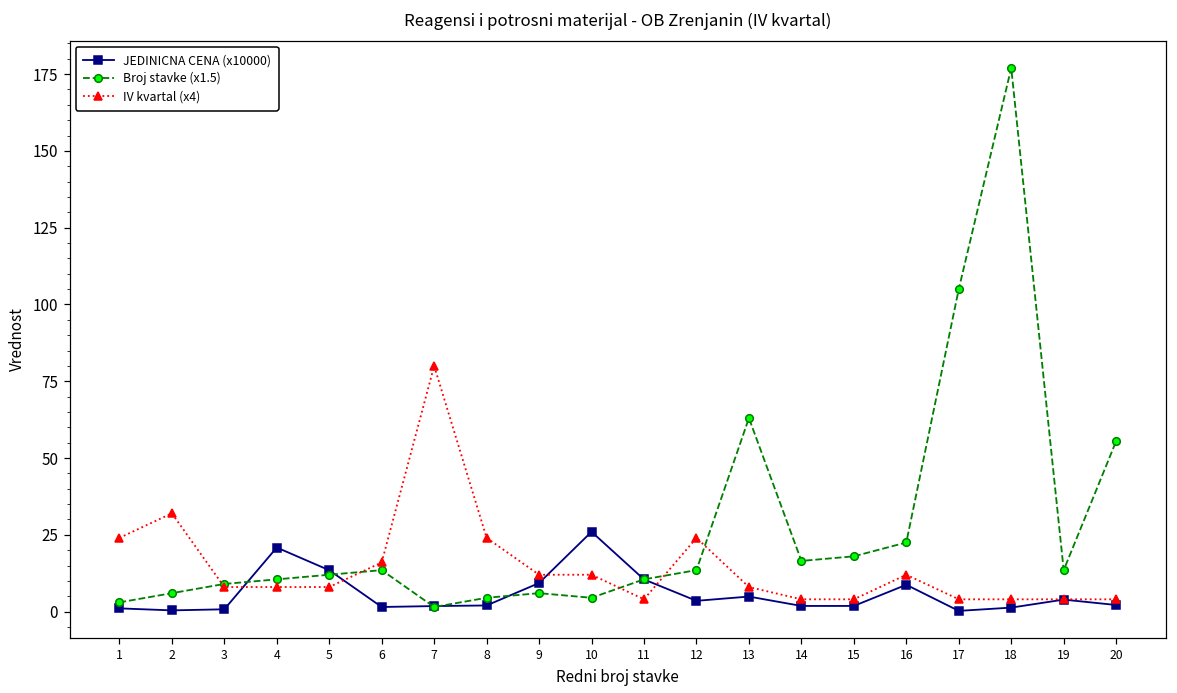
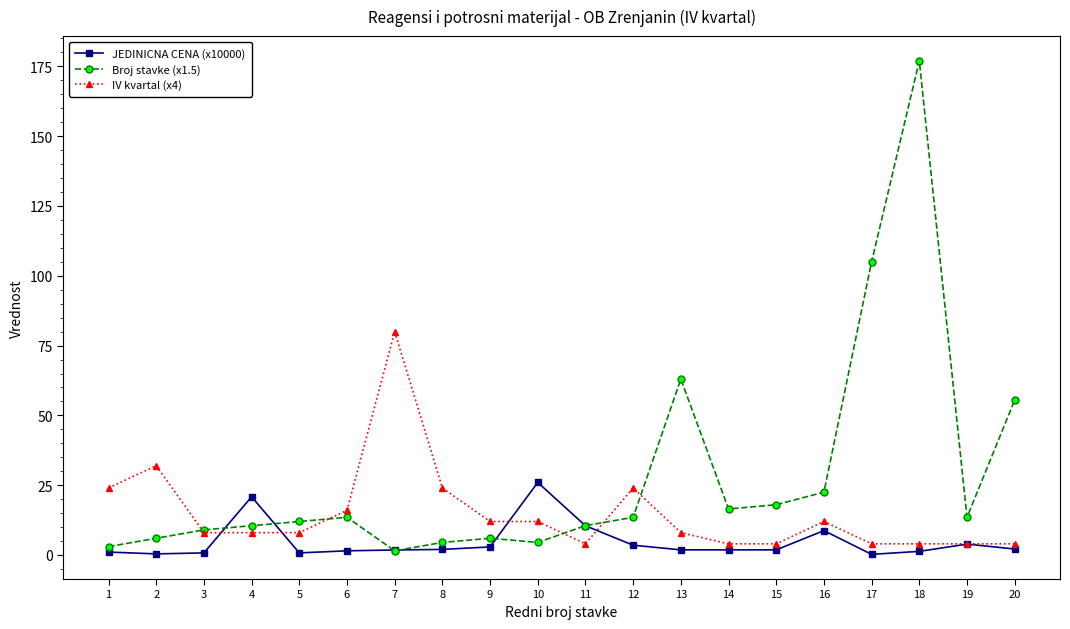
  {
    "JEDINICNA CENA (x10000)": {
      "1": 1,
      "2": 0,
      "3": 1,
      "4": 21,
-     "5": 13,
+     "5": 1,
      "6": 2,
      "8": 2,
-     "9": 9,
+     "9": 3,
      "10": 26,
      "12": 4,
-     "13": 5,
+     "13": 2,
      "14": 2,
      "15": 2,
      "16": 9,
      "17": 0,
      "18": 1,
      "20": 2
    },
    "Broj stavke (x1.5)": {
      "1": 3,
      "2": 6,
      "3": 9,
      "4": 11,
      "5": 12,
      "6": 14,
      "8": 5,
      "9": 6,
      "10": 5,
      "12": 14,
      "13": 63,
      "14": 17,
      "15": 18,
      "16": 23,
      "17": 105,
      "18": 177,
      "19": 14,
      "20": 56
    },
    "IV kvartal (x4)": {
      "1": 24,
      "2": 32,
      "3": 8,
      "4": 8,
      "5": 8,
      "6": 16,
      "7": 80,
      "8": 24,
      "9": 12,
      "10": 12,
      "11": 4,
      "12": 24,
      "13": 8,
      "14": 4,
      "15": 4,
      "16": 12,
      "17": 4,
      "18": 4,
      "20": 4
    }
  }
